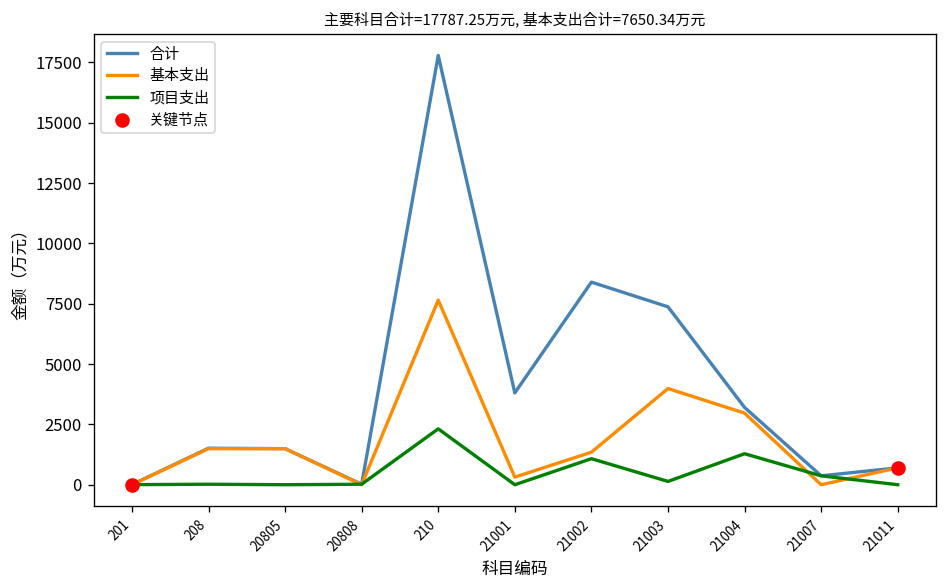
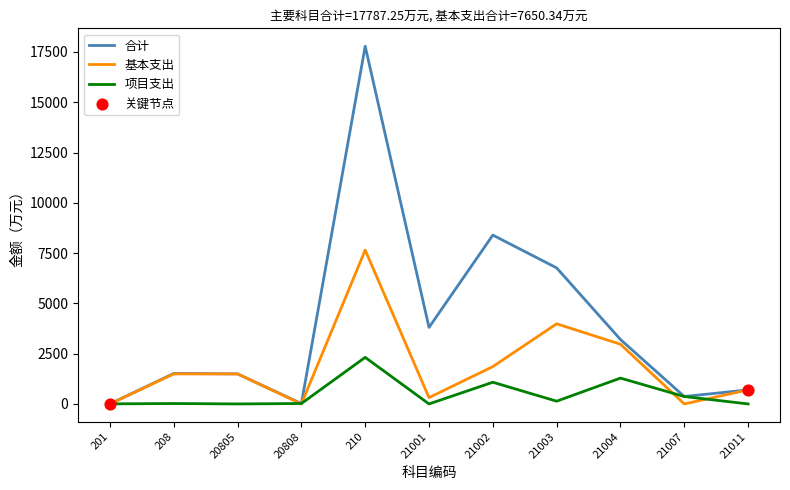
  {
    "合计": {
      "210": 17800,
      "21001": 3800,
      "21002": 8400,
-     "21003": 7400,
+     "21003": 6800,
      "21004": 3200
    },
    "基本支出": {
      "210": 7700,
      "21001": 300,
-     "21002": 1300,
+     "21002": 1900,
      "21003": 4000,
      "21004": 3000,
      "21007": 0
    },
    "项目支出": {
      "208": 0,
      "20805": 0,
      "210": 2300,
      "21001": 0,
      "21002": 1100,
      "21003": 100,
      "21004": 1300,
      "21011": 0
    }
  }
